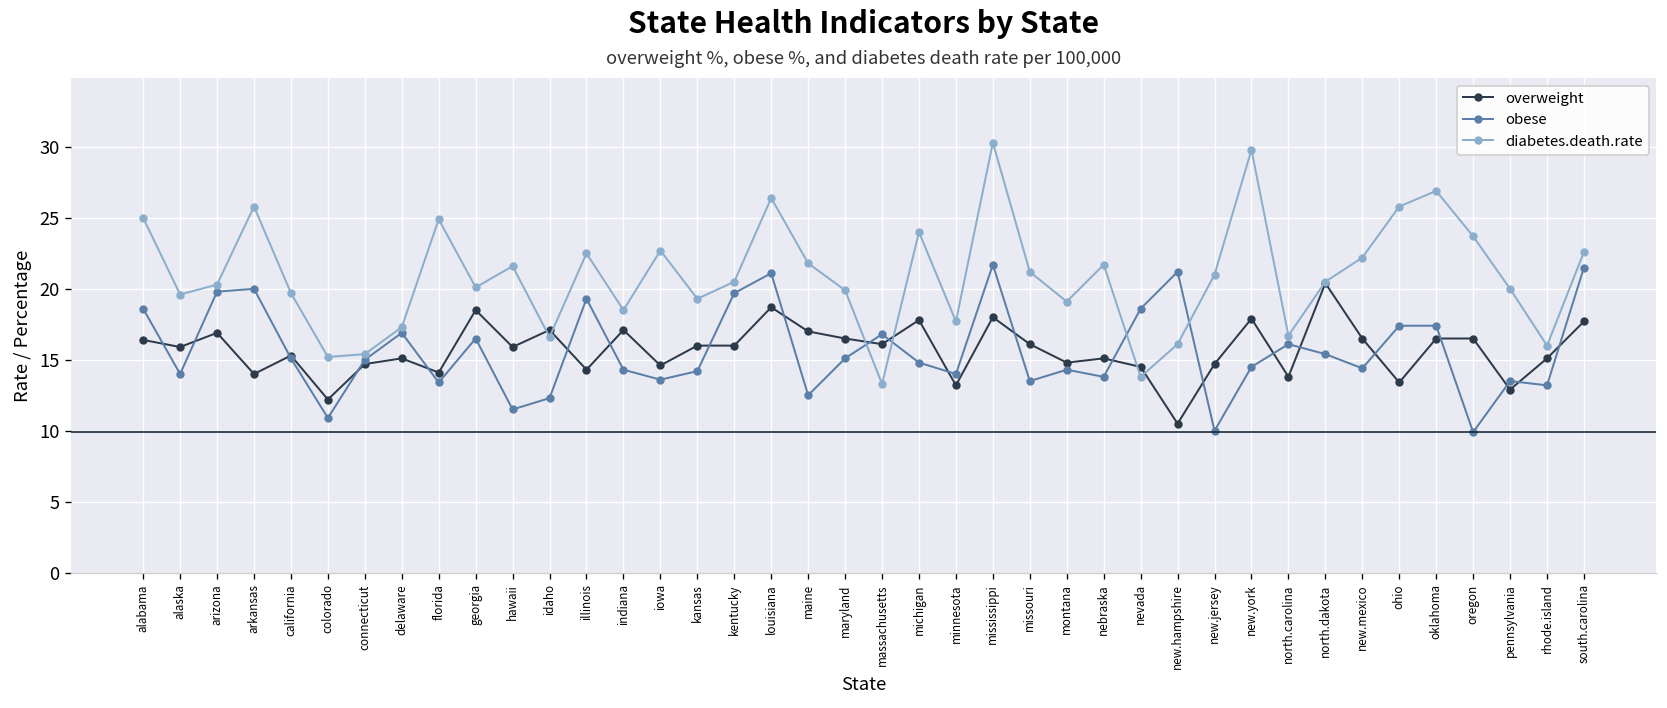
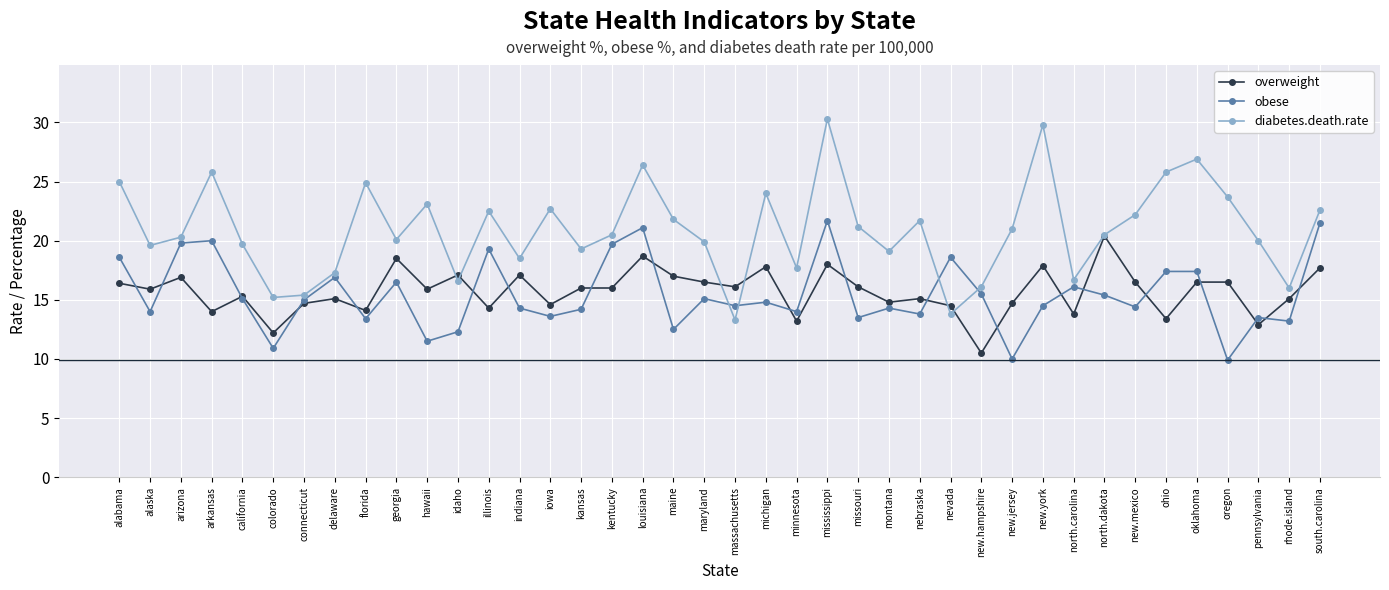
  {
    "overweight": {
      "alabama": 16.4,
      "alaska": 15.9,
      "arizona": 16.9,
      "arkansas": 14.0,
      "colorado": 12.2,
      "connecticut": 14.7,
      "delaware": 15.1,
      "florida": 14.1,
      "georgia": 18.5,
      "hawaii": 15.9,
      "idaho": 17.1,
      "illinois": 14.3,
      "indiana": 17.1,
      "iowa": 14.6,
      "kansas": 16.0,
      "kentucky": 16.0,
      "louisiana": 18.7,
      "maine": 17.0,
      "maryland": 16.5,
      "massachusetts": 16.1,
      "michigan": 17.8,
      "minnesota": 13.2,
      "mississippi": 18.0,
      "missouri": 16.1,
      "montana": 14.8,
      "nebraska": 15.1,
      "nevada": 14.5,
      "new.hampshire": 10.5,
      "new.jersey": 14.7,
      "new.york": 17.9,
      "north.carolina": 13.8,
      "new.mexico": 16.5,
      "ohio": 13.4,
      "oklahoma": 16.5,
      "oregon": 16.5,
      "pennsylvania": 12.9,
      "rhode.island": 15.1,
      "south.carolina": 17.7
    },
    "obese": {
      "alabama": 18.6,
      "alaska": 14.0,
      "arizona": 19.8,
      "arkansas": 20.0,
      "colorado": 10.9,
      "connecticut": 15.0,
      "delaware": 16.9,
      "florida": 13.4,
      "georgia": 16.5,
      "hawaii": 11.5,
      "idaho": 12.3,
      "illinois": 19.3,
      "indiana": 14.3,
      "iowa": 13.6,
      "kansas": 14.2,
      "kentucky": 19.7,
      "louisiana": 21.1,
      "maine": 12.5,
      "maryland": 15.1,
-     "massachusetts": 16.8,
+     "massachusetts": 14.5,
      "michigan": 14.8,
      "minnesota": 14.0,
      "mississippi": 21.7,
      "missouri": 13.5,
      "montana": 14.3,
      "nebraska": 13.8,
      "nevada": 18.6,
-     "new.hampshire": 21.2,
+     "new.hampshire": 15.5,
      "new.jersey": 10.0,
      "new.york": 14.5,
      "north.carolina": 16.1,
      "north.dakota": 15.4,
      "new.mexico": 14.4,
      "ohio": 17.4,
      "oklahoma": 17.4,
      "oregon": 9.9,
      "pennsylvania": 13.5,
      "rhode.island": 13.2,
      "south.carolina": 21.5
    },
    "diabetes.death.rate": {
      "alabama": 25.0,
      "alaska": 19.6,
      "arizona": 20.3,
      "arkansas": 25.8,
      "california": 19.7,
      "colorado": 15.2,
      "connecticut": 15.4,
      "delaware": 17.3,
      "florida": 24.9,
      "georgia": 20.1,
-     "hawaii": 21.6,
+     "hawaii": 23.1,
      "idaho": 16.6,
      "illinois": 22.5,
      "indiana": 18.5,
      "iowa": 22.7,
      "kansas": 19.3,
      "kentucky": 20.5,
      "louisiana": 26.4,
      "maine": 21.8,
      "maryland": 19.9,
      "massachusetts": 13.3,
      "michigan": 24.0,
      "minnesota": 17.7,
      "mississippi": 30.3,
      "missouri": 21.2,
      "montana": 19.1,
      "nebraska": 21.7,
      "nevada": 13.8,
      "new.hampshire": 16.1,
      "new.jersey": 21.0,
      "new.york": 29.8,
      "north.carolina": 16.7,
      "new.mexico": 22.2,
      "ohio": 25.8,
      "oklahoma": 26.9,
      "oregon": 23.7,
      "pennsylvania": 20.0,
      "rhode.island": 16.0,
      "south.carolina": 22.6
    }
  }
